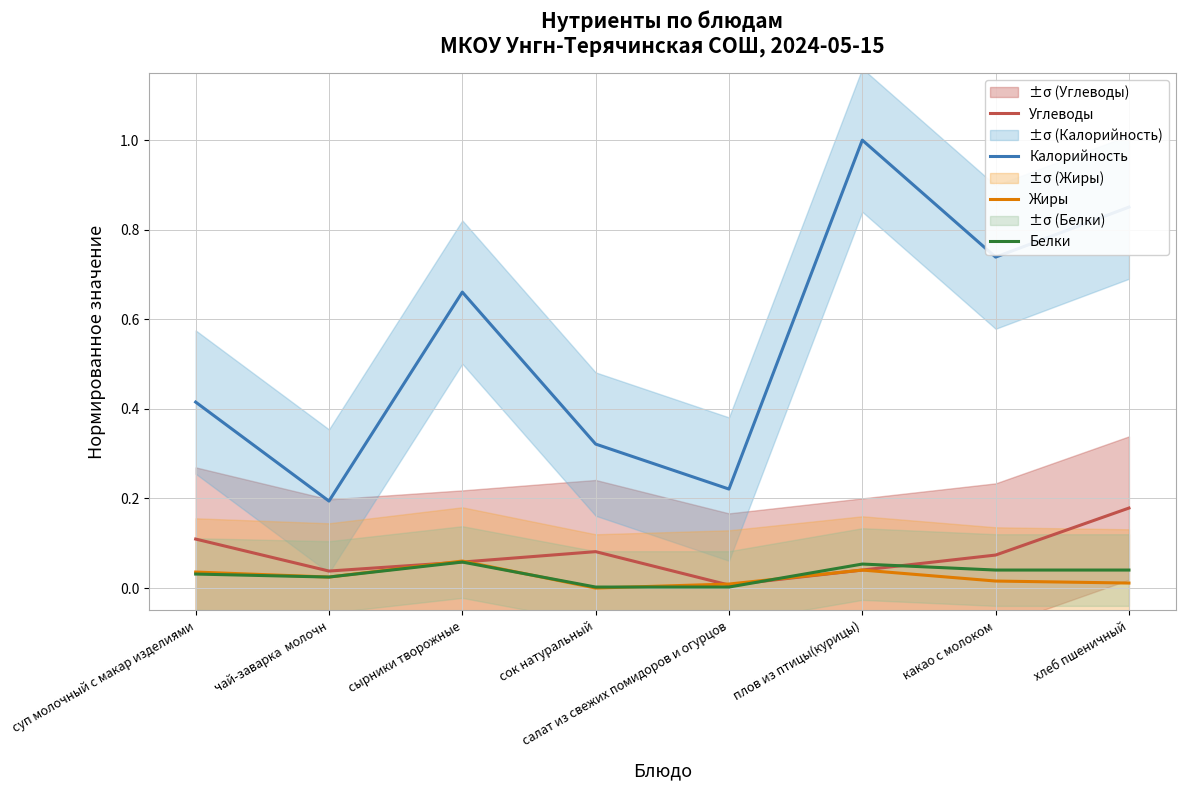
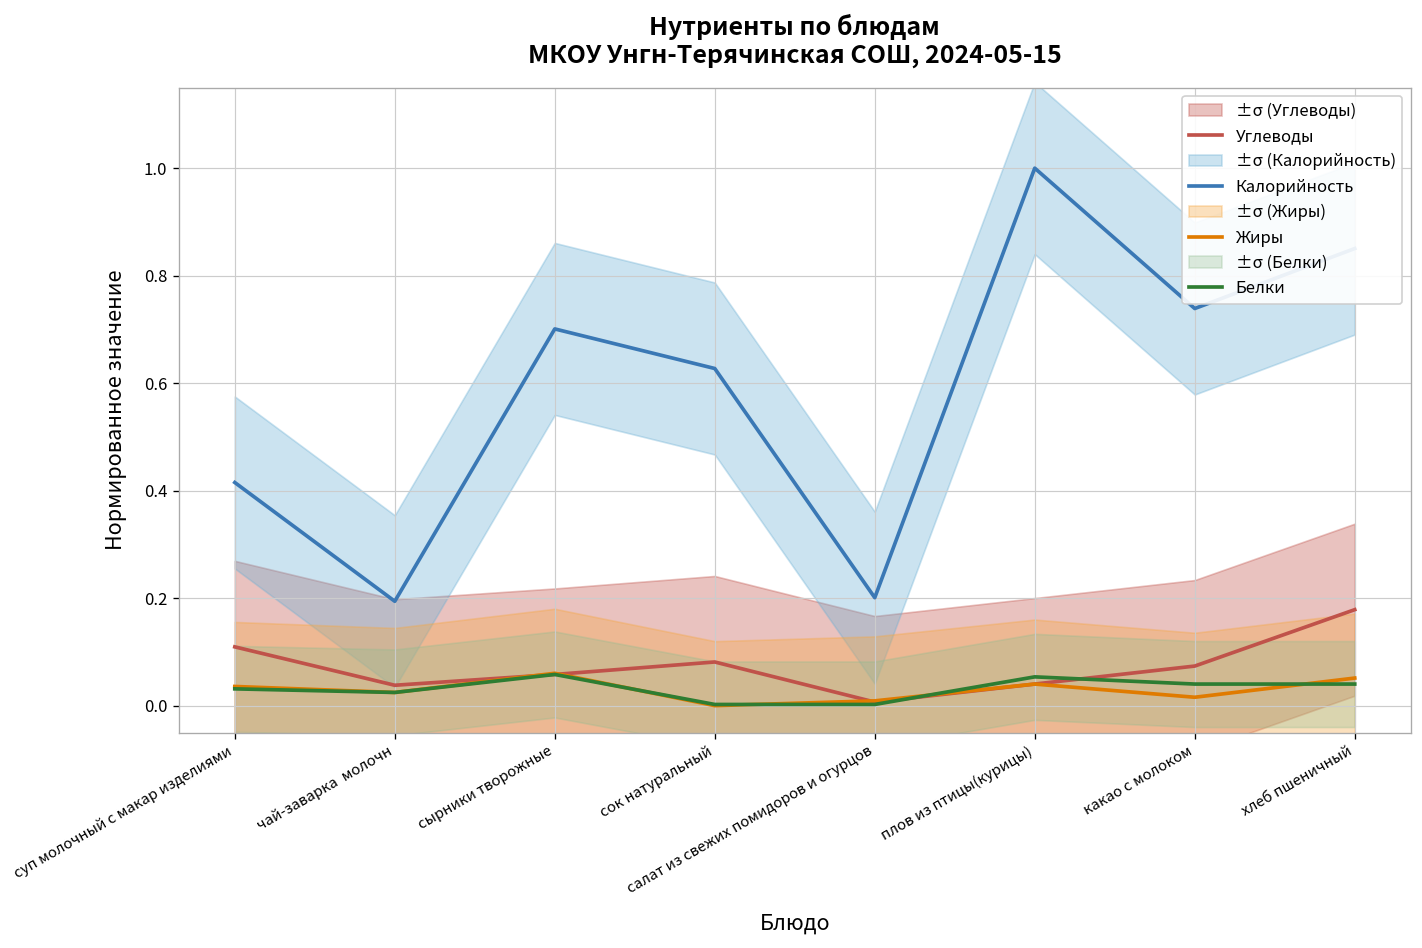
  {
    "Калорийность": {
      "суп молочный с макар изделиями": 0.42,
-     "сырники творожные": 0.66,
-     "сок натуральный": 0.32,
-     "салат из свежих помидоров и огурцов": 0.22,
+     "сырники творожные": 0.70,
+     "сок натуральный": 0.63,
+     "салат из свежих помидоров и огурцов": 0.20,
      "плов из птицы(курицы)": 1.00,
      "какао с молоком": 0.74
    },
    "Жиры": {
      "какао с молоком": 0.02,
-     "хлеб пшеничный": 0.01
+     "хлеб пшеничный": 0.05
    },
    "Белки": {
      "плов из птицы(курицы)": 0.05,
      "какао с молоком": 0.04,
      "хлеб пшеничный": 0.04
    }
  }
